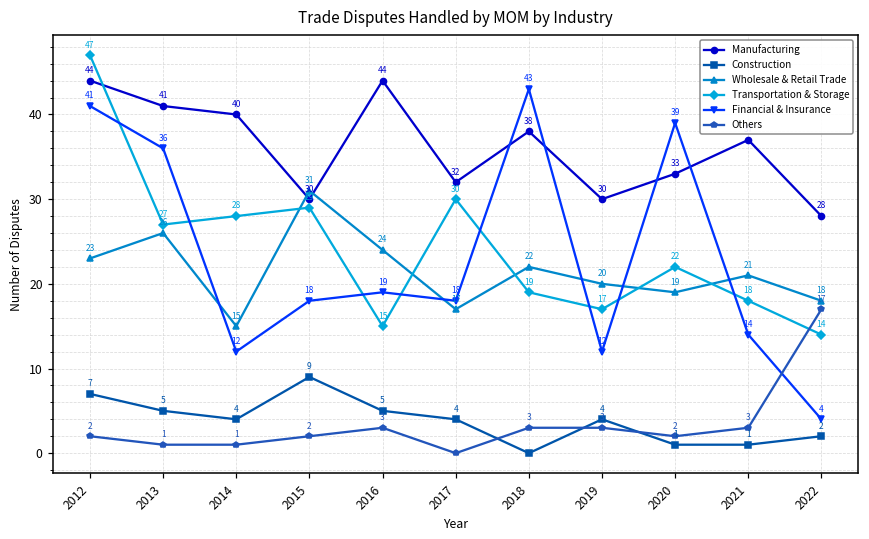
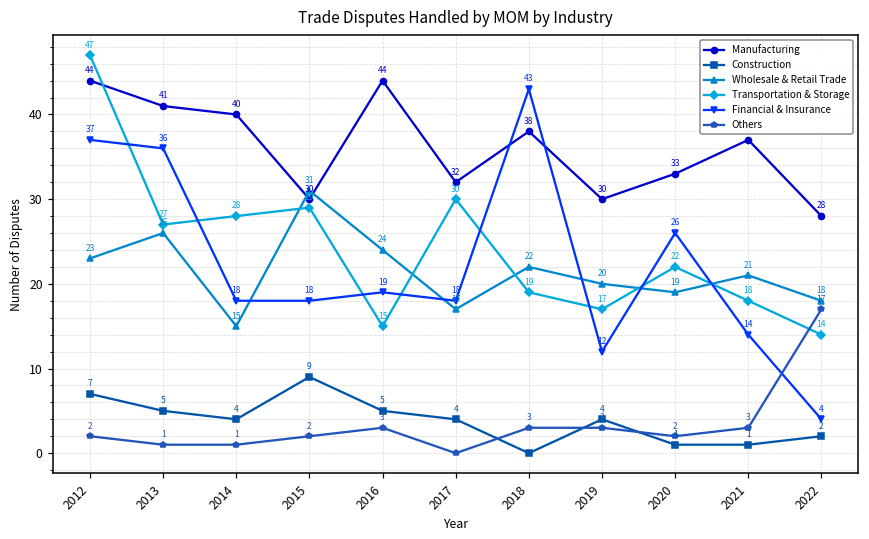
  {
    "Manufacturing": {
      "2012": 44,
      "2013": 41,
      "2014": 40,
      "2016": 44,
      "2017": 32,
      "2018": 38,
      "2019": 30,
      "2020": 33,
      "2022": 28
    },
    "Financial & Insurance": {
-     "2012": 41,
+     "2012": 37,
      "2013": 36,
-     "2014": 12,
+     "2014": 18,
      "2015": 18,
      "2016": 19,
      "2017": 18,
      "2018": 43,
      "2019": 12,
-     "2020": 39,
+     "2020": 26,
      "2021": 14,
      "2022": 4
    }
  }
